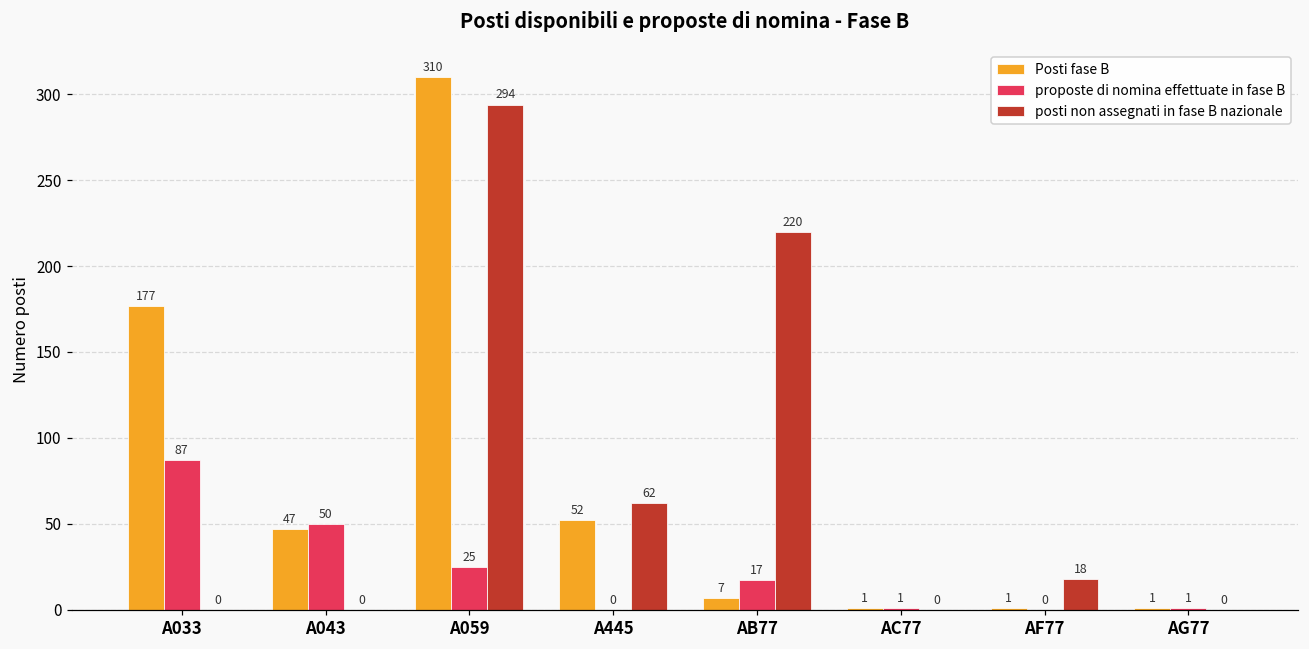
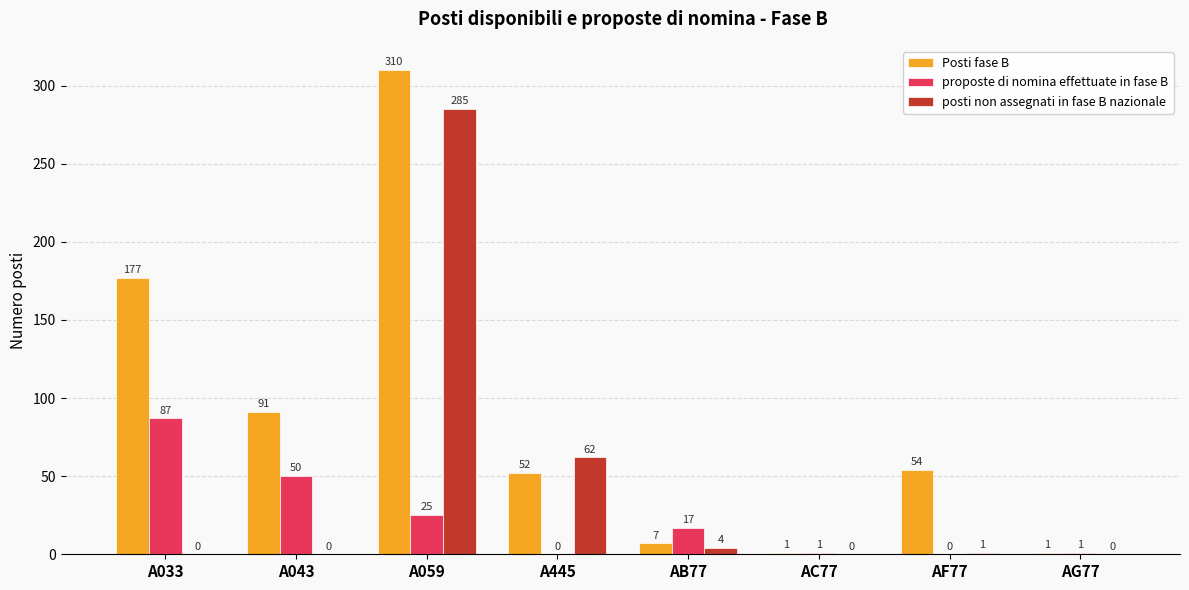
  {
    "Posti fase B": {
      "A033": 177,
-     "A043": 47,
+     "A043": 91,
      "A059": 310,
      "A445": 52,
      "AB77": 7,
      "AC77": 1,
-     "AF77": 1,
+     "AF77": 54,
      "AG77": 1
    },
    "proposte di nomina effettuate in fase B": {
      "A033": 87,
      "A043": 50,
      "A059": 25,
      "A445": 0,
      "AB77": 17,
      "AC77": 1,
      "AF77": 0,
      "AG77": 1
    },
    "posti non assegnati in fase B nazionale": {
      "A033": 0,
      "A043": 0,
-     "A059": 294,
+     "A059": 285,
      "A445": 62,
-     "AB77": 220,
+     "AB77": 4,
      "AC77": 0,
-     "AF77": 18,
+     "AF77": 1,
      "AG77": 0
    }
  }
